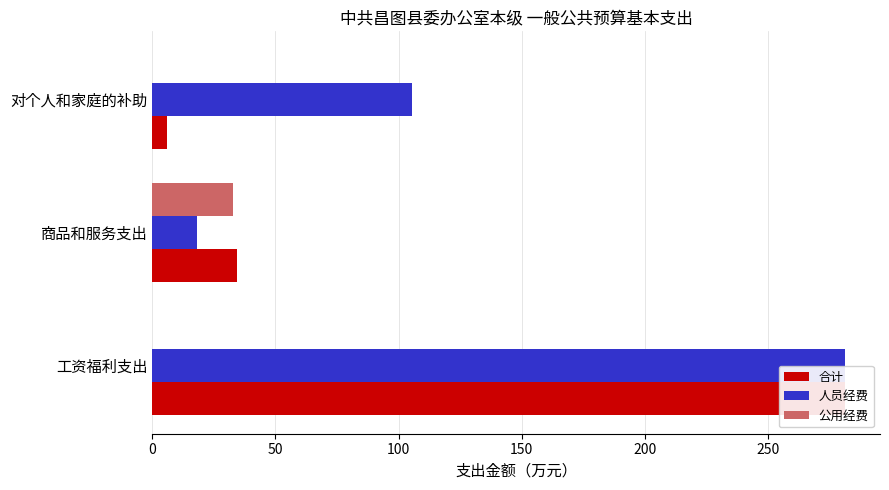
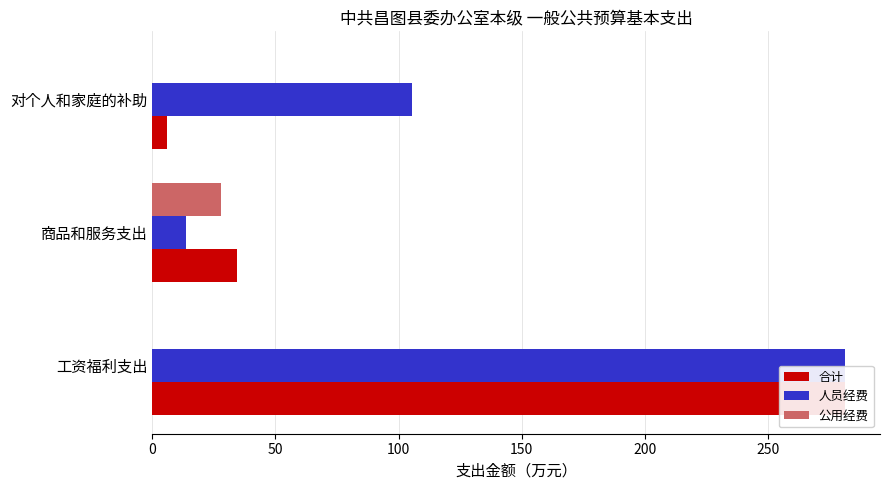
  {
    "合计": {
      "对个人和家庭的补助": 6,
      "商品和服务支出": 34
    },
    "人员经费": {
      "对个人和家庭的补助": 105,
-     "商品和服务支出": 18,
+     "商品和服务支出": 14,
      "工资福利支出": 281
    },
    "公用经费": {
      "对个人和家庭的补助": 0,
-     "商品和服务支出": 33,
+     "商品和服务支出": 28,
      "工资福利支出": 0
    }
  }
